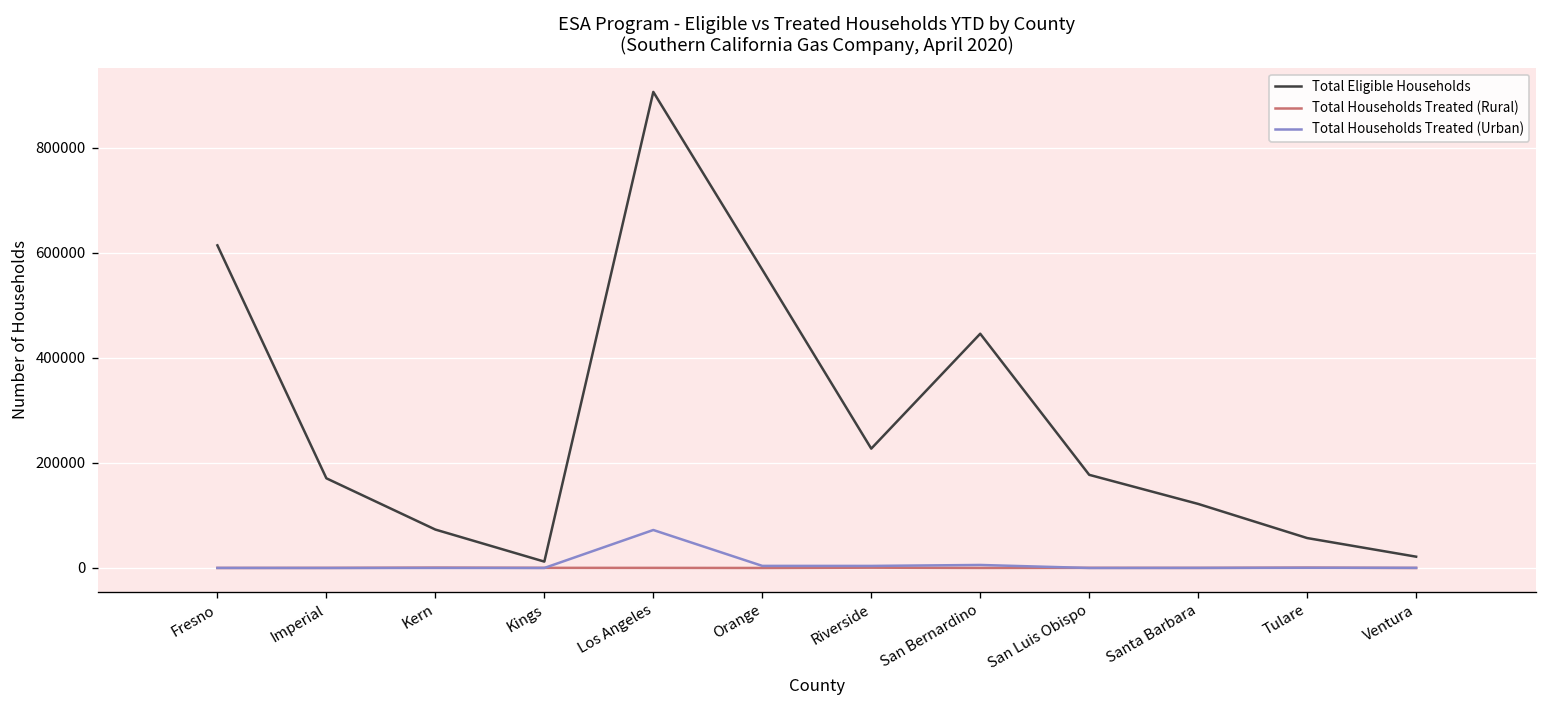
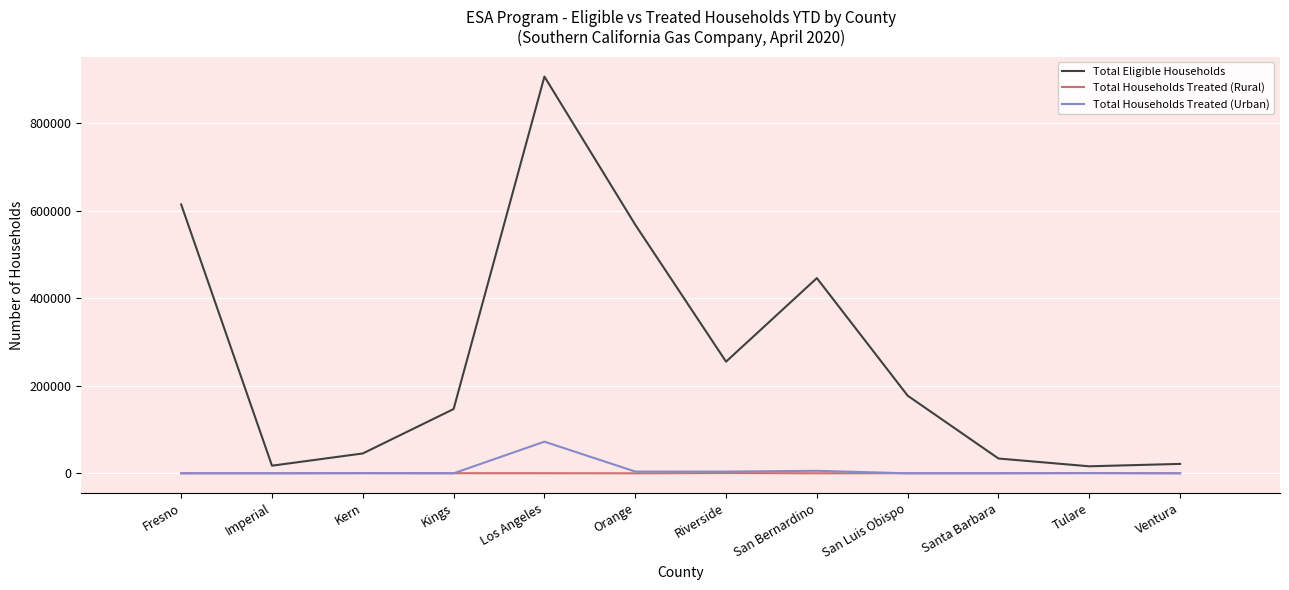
  {
    "Total Eligible Households": {
      "Fresno": 610000,
-     "Imperial": 170000,
-     "Kern": 70000,
-     "Kings": 10000,
+     "Imperial": 20000,
+     "Kern": 50000,
+     "Kings": 150000,
      "Los Angeles": 910000,
      "Orange": 570000,
-     "Riverside": 230000,
+     "Riverside": 250000,
      "San Bernardino": 450000,
      "San Luis Obispo": 180000,
-     "Santa Barbara": 120000,
-     "Tulare": 60000,
+     "Santa Barbara": 30000,
+     "Tulare": 20000,
      "Ventura": 20000
    },
    "Total Households Treated (Rural)": {
      "Los Angeles": 0
    },
    "Total Households Treated (Urban)": {
      "Los Angeles": 70000
    }
  }
